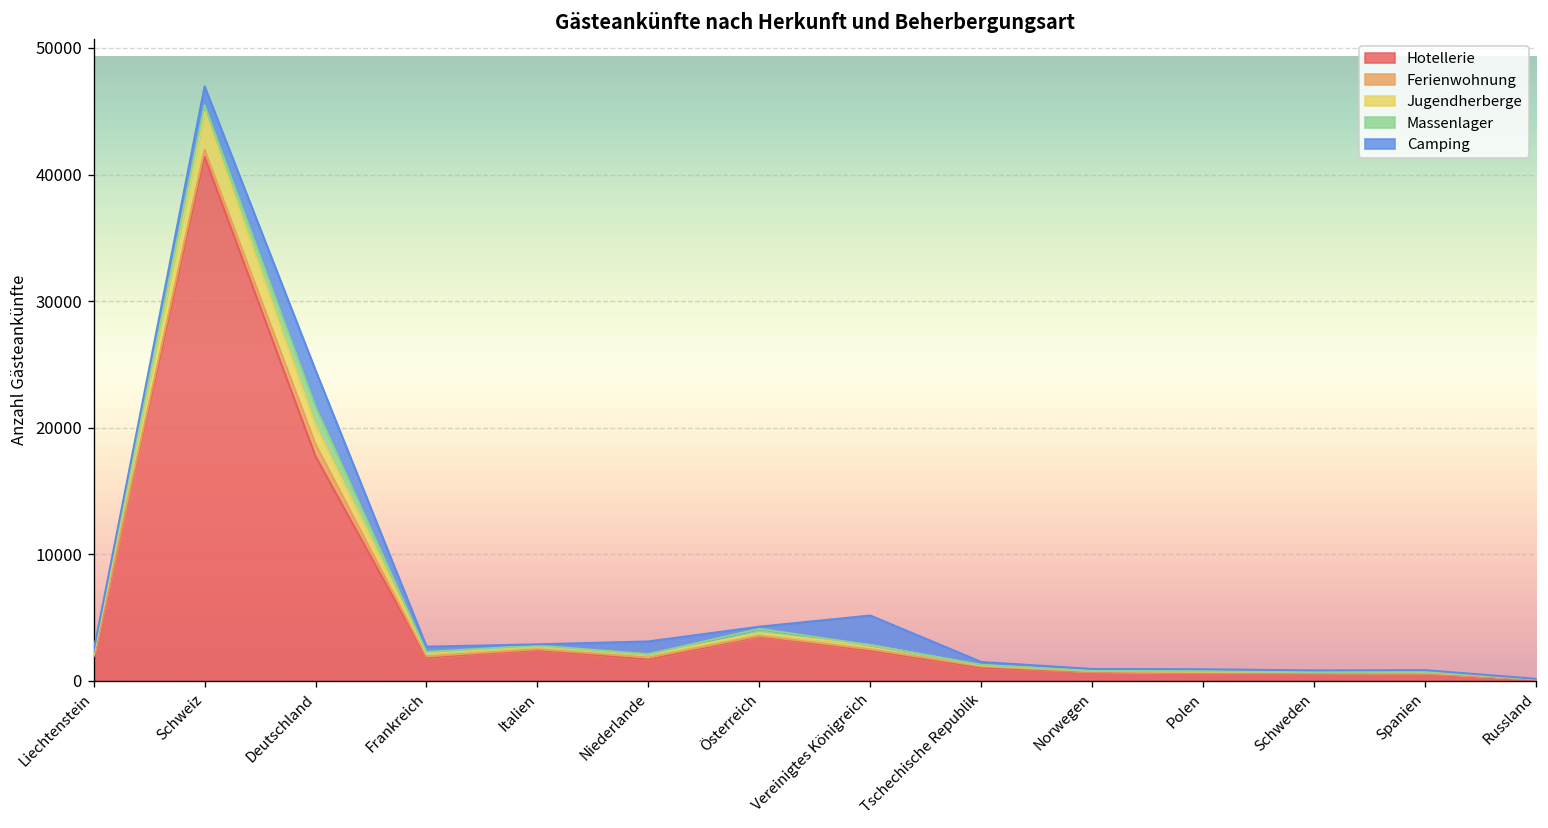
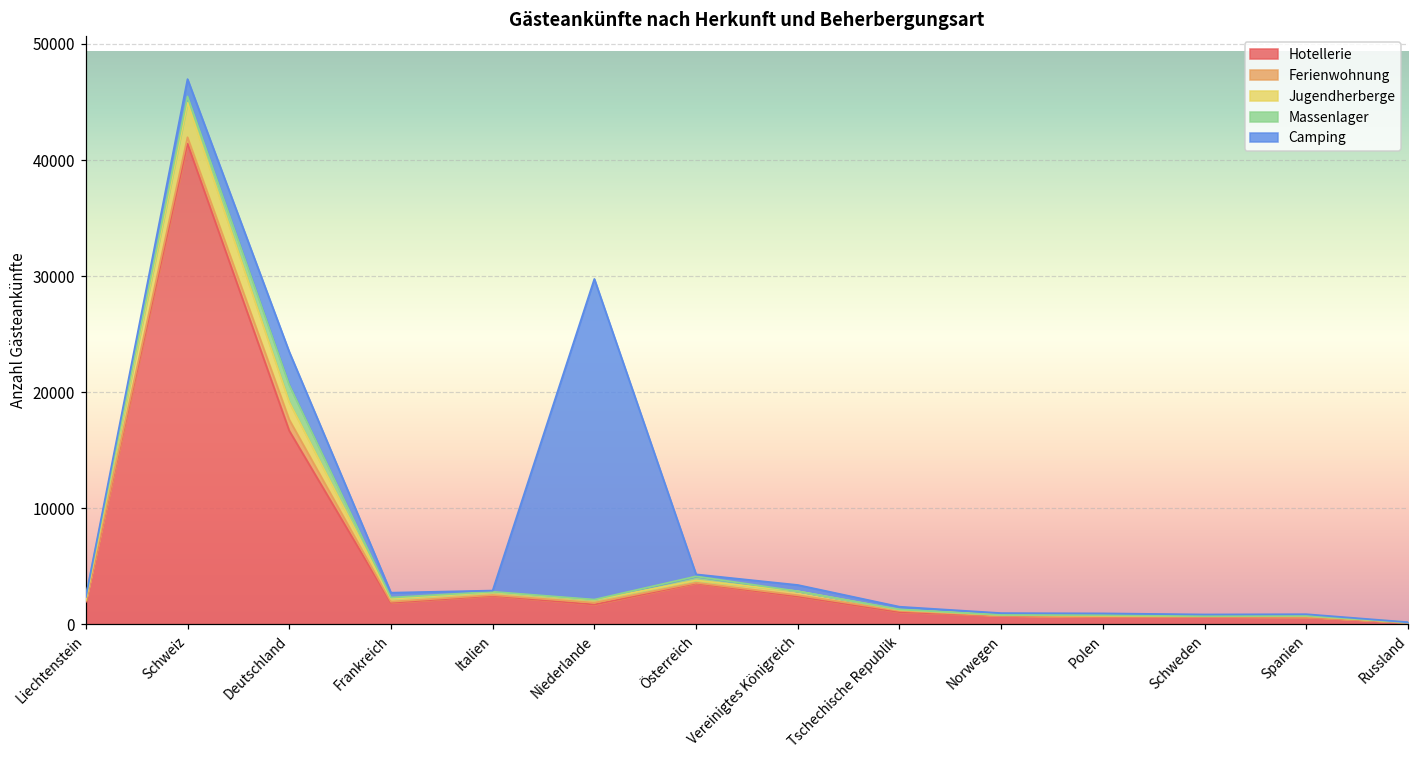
  {
    "Hotellerie": {
      "Schweiz": 41400,
-     "Deutschland": 17700
+     "Deutschland": 16700
    },
    "Massenlager": {
      "Schweiz": 500,
      "Deutschland": 1500
    },
    "Camping": {
      "Schweiz": 1500,
      "Deutschland": 2800,
      "Frankreich": 400,
-     "Niederlande": 1000,
-     "Vereinigtes Königreich": 2300
+     "Niederlande": 27600,
+     "Vereinigtes Königreich": 500
    }
  }
